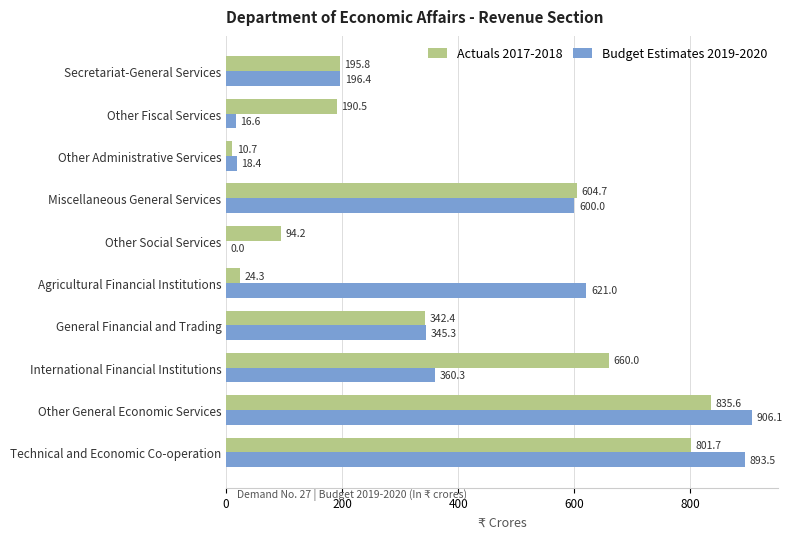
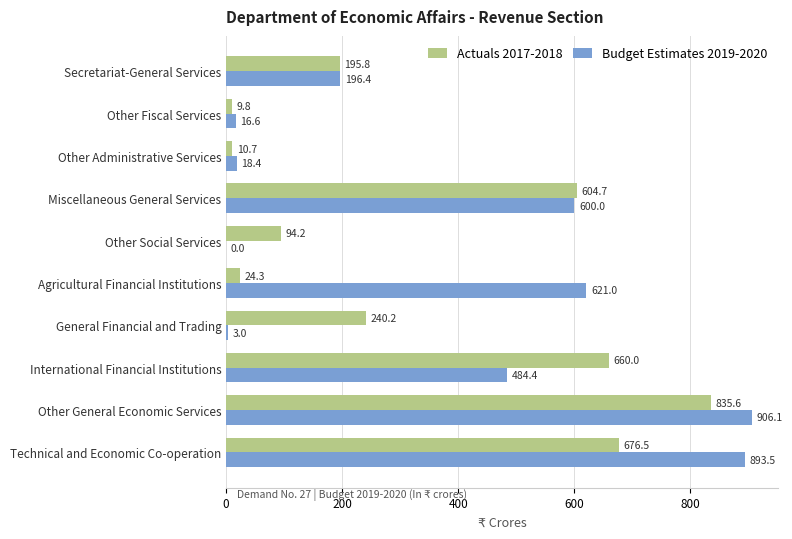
  {
    "Actuals 2017-2018": {
      "Secretariat-General Services": 195.8,
-     "Other Fiscal Services": 190.5,
+     "Other Fiscal Services": 9.8,
      "Other Administrative Services": 10.7,
      "Miscellaneous General Services": 604.7,
      "Other Social Services": 94.2,
      "Agricultural Financial Institutions": 24.3,
-     "General Financial and Trading": 342.4,
+     "General Financial and Trading": 240.2,
      "International Financial Institutions": 660.0,
      "Other General Economic Services": 835.6,
-     "Technical and Economic Co-operation": 801.7
+     "Technical and Economic Co-operation": 676.5
    },
    "Budget Estimates 2019-2020": {
      "Secretariat-General Services": 196.4,
      "Other Fiscal Services": 16.6,
      "Other Administrative Services": 18.4,
      "Miscellaneous General Services": 600.0,
      "Other Social Services": 0.0,
      "Agricultural Financial Institutions": 621.0,
-     "General Financial and Trading": 345.3,
-     "International Financial Institutions": 360.3,
+     "General Financial and Trading": 3.0,
+     "International Financial Institutions": 484.4,
      "Other General Economic Services": 906.1,
      "Technical and Economic Co-operation": 893.5
    }
  }
